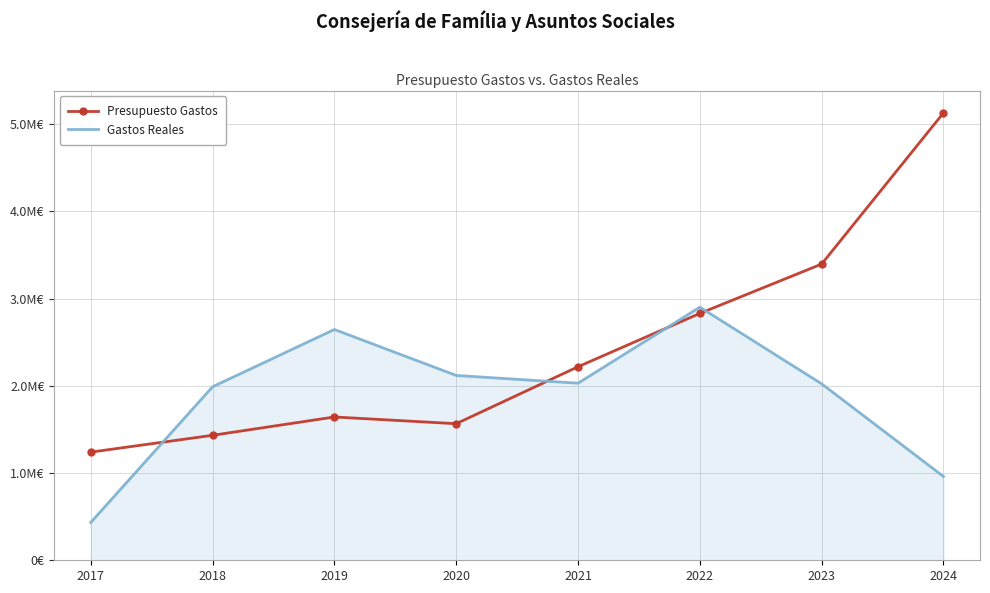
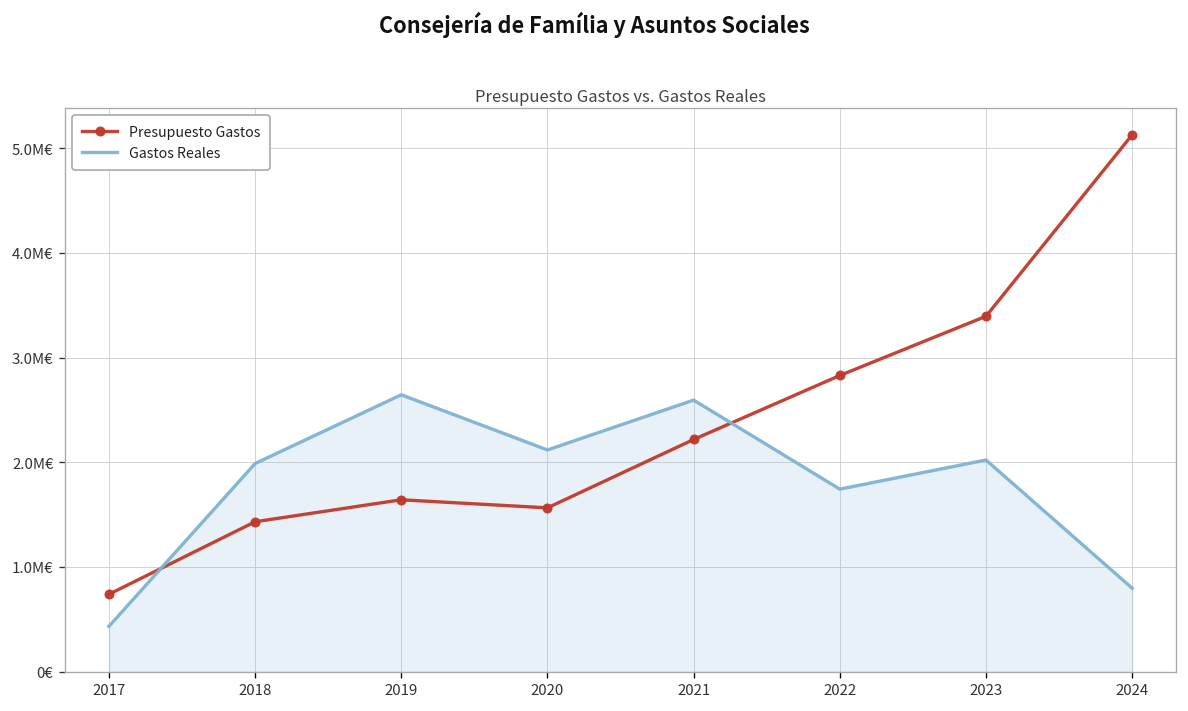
  {
    "Presupuesto Gastos": {
-     "2017": "1.2M€",
+     "2017": "0.7M€",
      "2018": "1.4M€",
      "2019": "1.6M€",
      "2020": "1.6M€",
      "2021": "2.2M€",
      "2022": "2.8M€",
      "2023": "3.4M€",
      "2024": "5.1M€"
    },
    "Gastos Reales": {
      "2017": "0.4M€",
      "2018": "2.0M€",
      "2019": "2.6M€",
      "2020": "2.1M€",
-     "2021": "2.0M€",
-     "2022": "2.9M€",
+     "2021": "2.6M€",
+     "2022": "1.7M€",
      "2023": "2.0M€",
-     "2024": "1.0M€"
+     "2024": "0.8M€"
    }
  }
